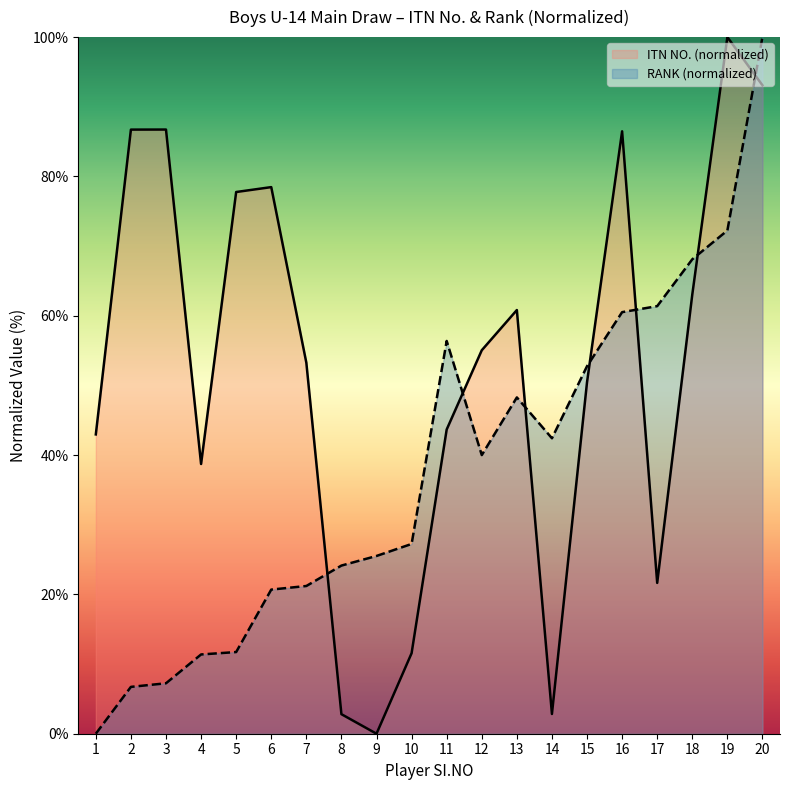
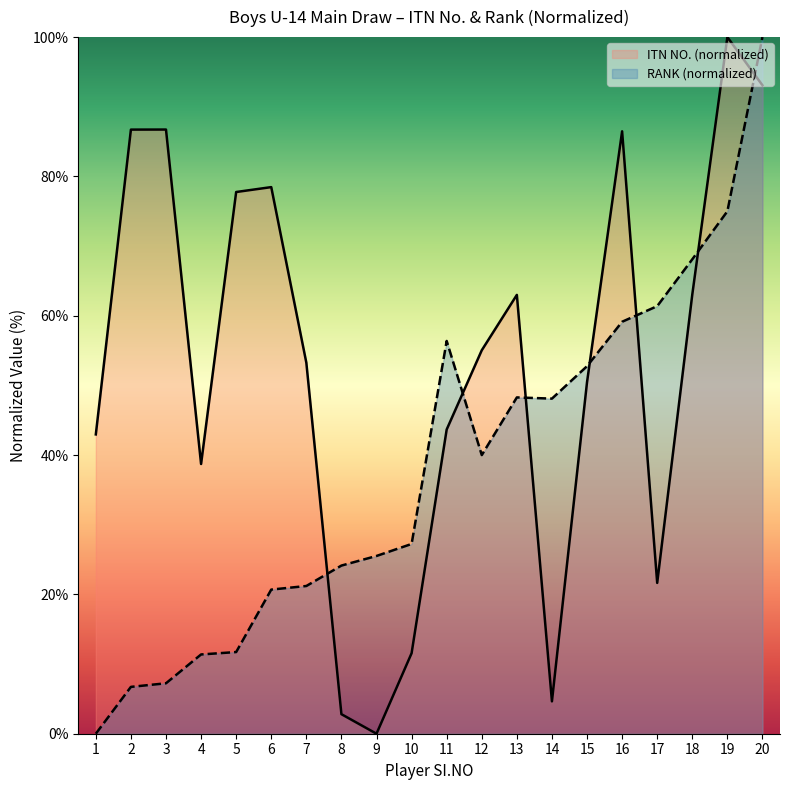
  {
    "ITN NO. (normalized)": {
      "1": "43%",
      "2": "87%",
      "3": "87%",
      "4": "39%",
      "5": "78%",
      "6": "78%",
      "7": "53%",
      "8": "3%",
      "9": "0%",
      "10": "12%",
      "11": "44%",
      "12": "55%",
-     "13": "61%",
-     "14": "3%",
+     "13": "63%",
+     "14": "5%",
      "15": "50%",
      "16": "86%",
      "17": "22%",
      "18": "63%",
      "19": "100%"
    },
    "RANK (normalized)": {
      "1": "0%",
      "2": "7%",
      "3": "7%",
      "4": "11%",
      "5": "12%",
      "6": "21%",
      "7": "21%",
      "8": "24%",
      "9": "26%",
      "10": "27%",
      "11": "56%",
      "12": "40%",
      "13": "48%",
-     "14": "42%",
+     "14": "48%",
      "15": "53%",
-     "16": "61%",
+     "16": "59%",
      "17": "61%",
      "18": "68%",
-     "19": "72%",
+     "19": "75%",
      "20": "100%"
    }
  }
